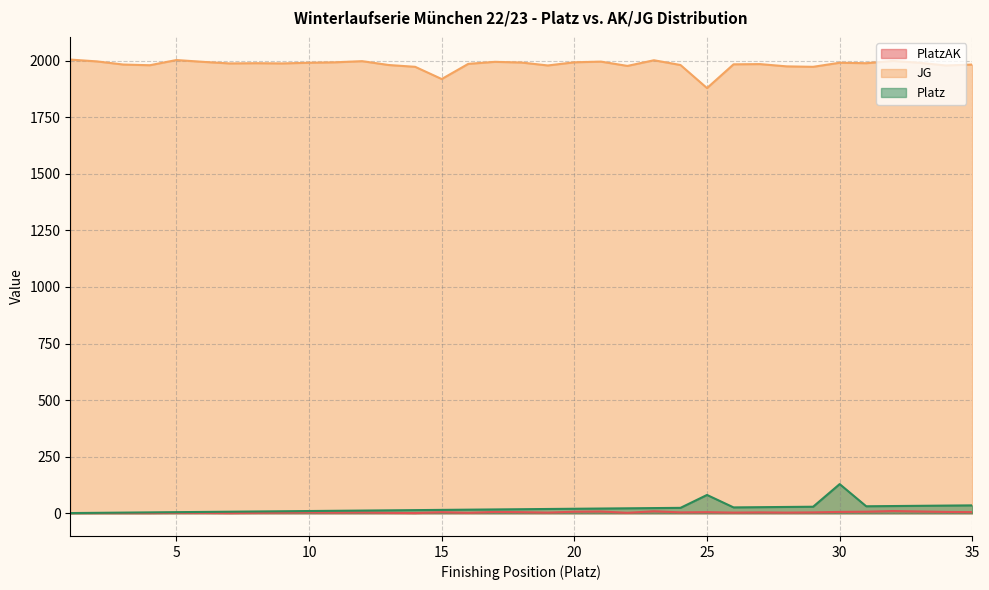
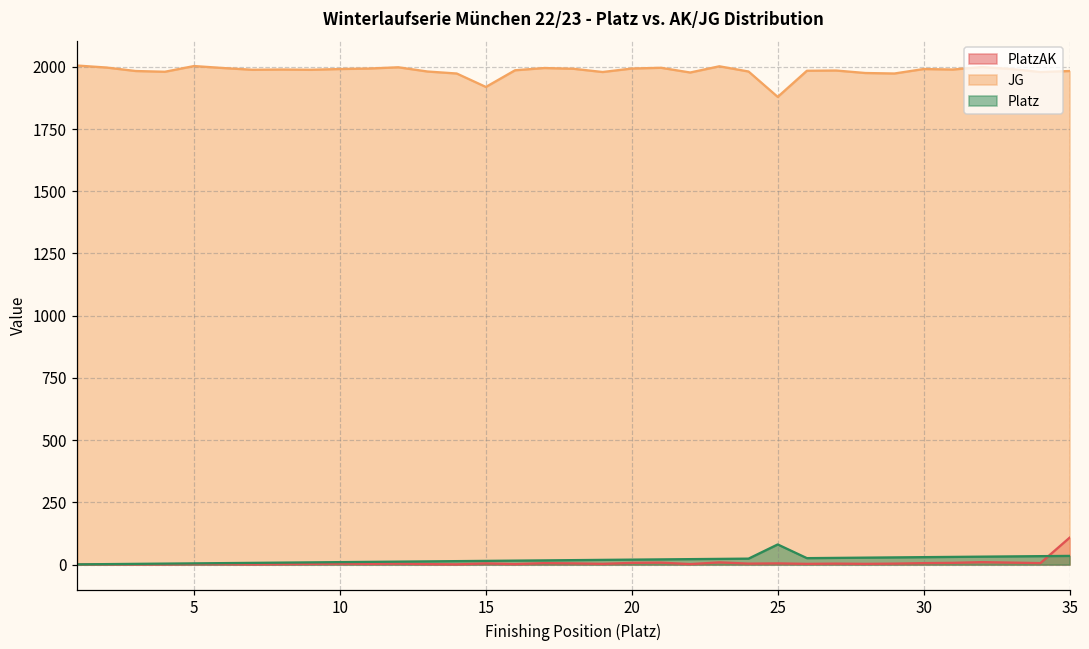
  {
    "PlatzAK": {
      "20": 10,
      "25": 10,
      "30": 10,
-     "35": 10
+     "35": 110
    },
    "JG": {
      "5": 2000,
      "10": 1990,
      "15": 1920,
      "20": 1990,
      "25": 1880,
      "30": 1990,
      "35": 1980
    },
    "Platz": {
      "20": 20,
      "25": 80,
-     "30": 130,
+     "30": 30,
      "35": 40
    }
  }
